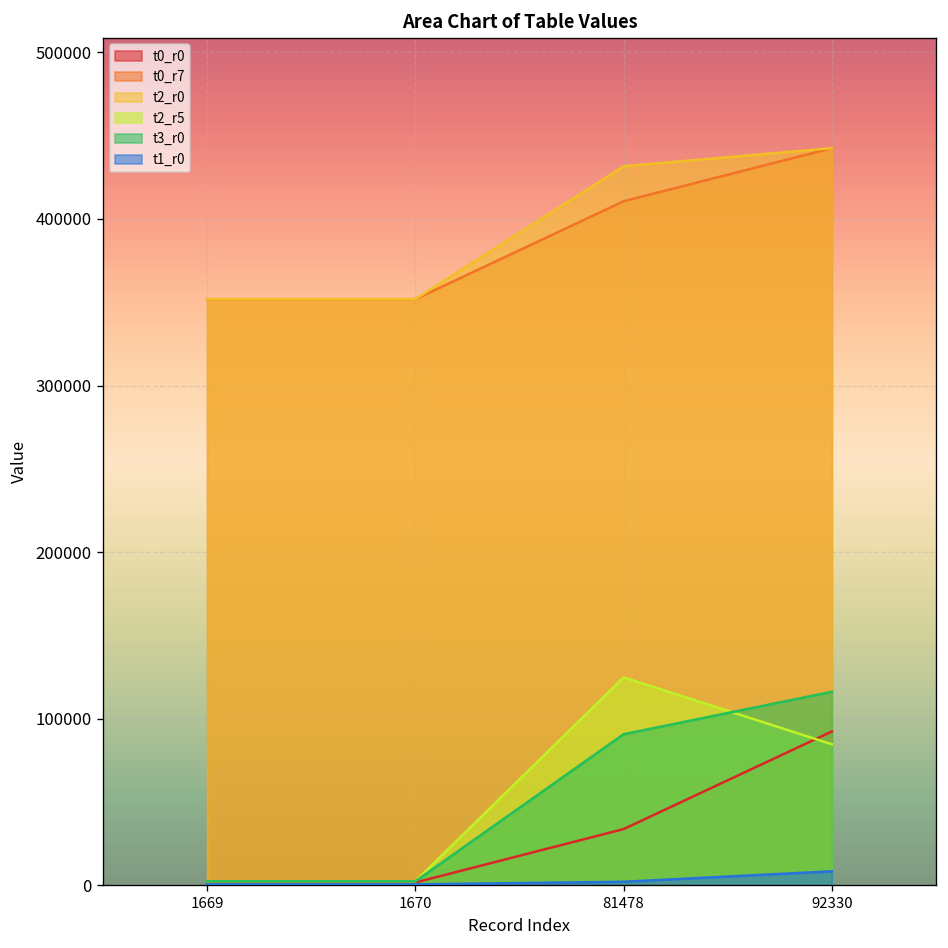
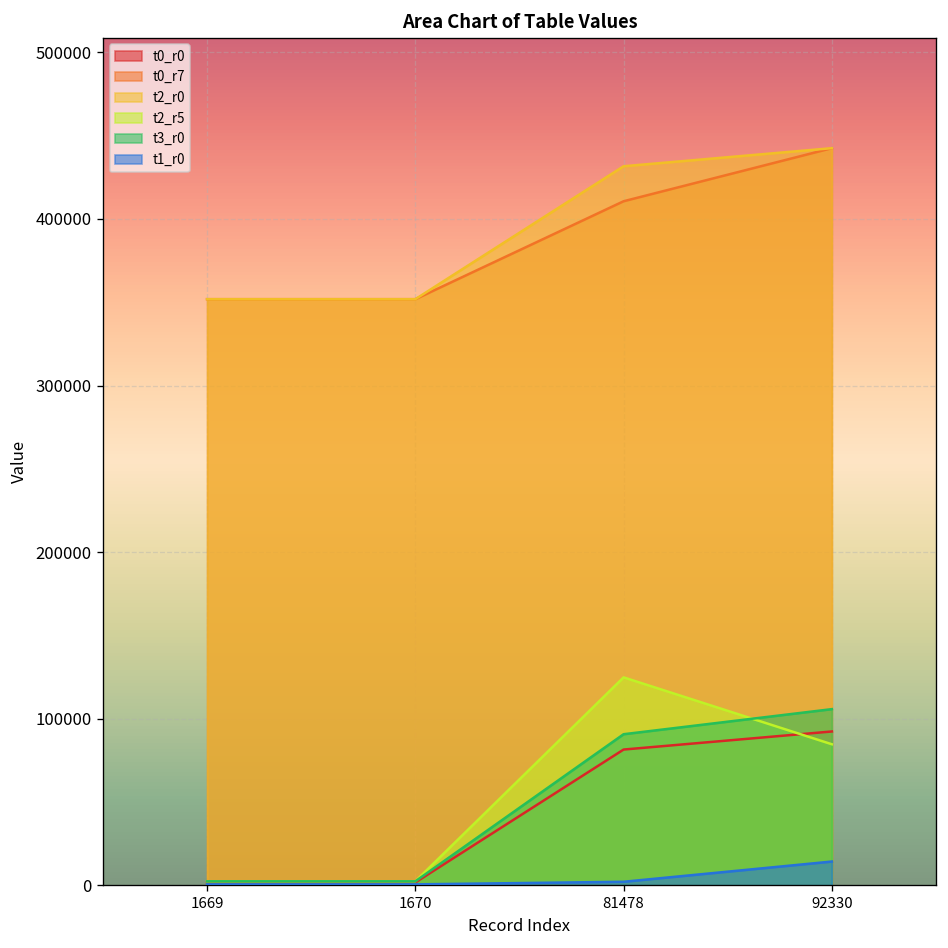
  {
    "t0_r0": {
-     "81478": 34000,
+     "81478": 81000,
      "92330": 92000
    },
    "t0_r7": {
      "81478": 411000
    },
    "t3_r0": {
      "81478": 91000,
-     "92330": 116000
+     "92330": 106000
    },
    "t1_r0": {
      "81478": 2000,
-     "92330": 8000
+     "92330": 14000
    }
  }
